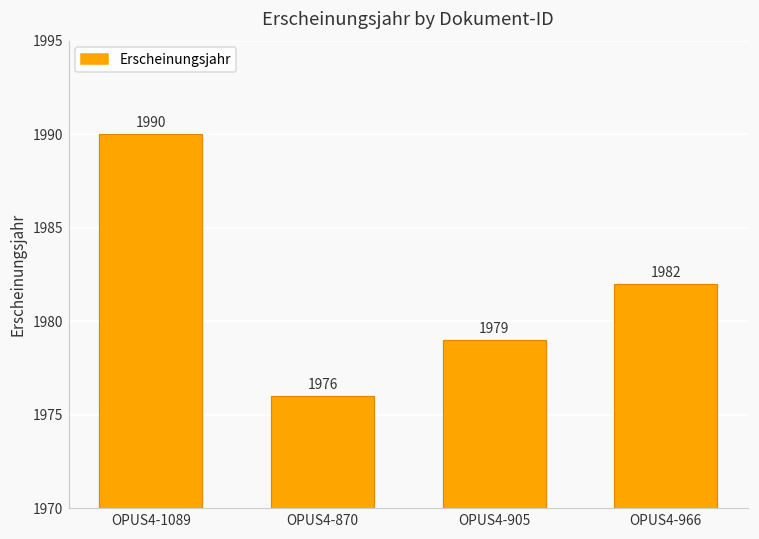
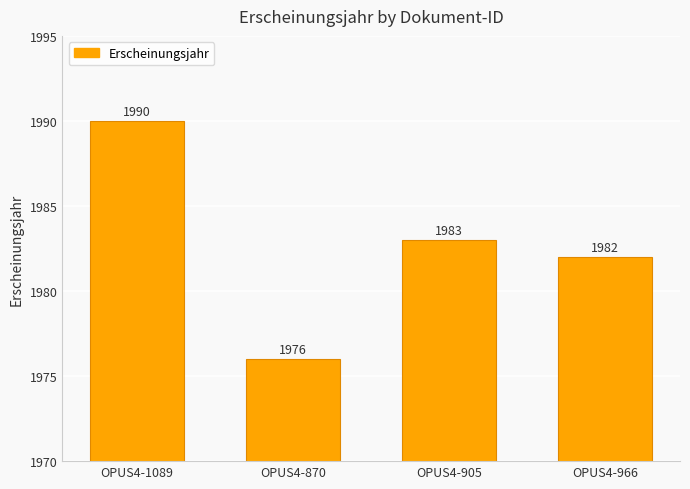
  {
    "OPUS4-1089": 1990,
    "OPUS4-870": 1976,
-   "OPUS4-905": 1979,
+   "OPUS4-905": 1983,
    "OPUS4-966": 1982
  }
